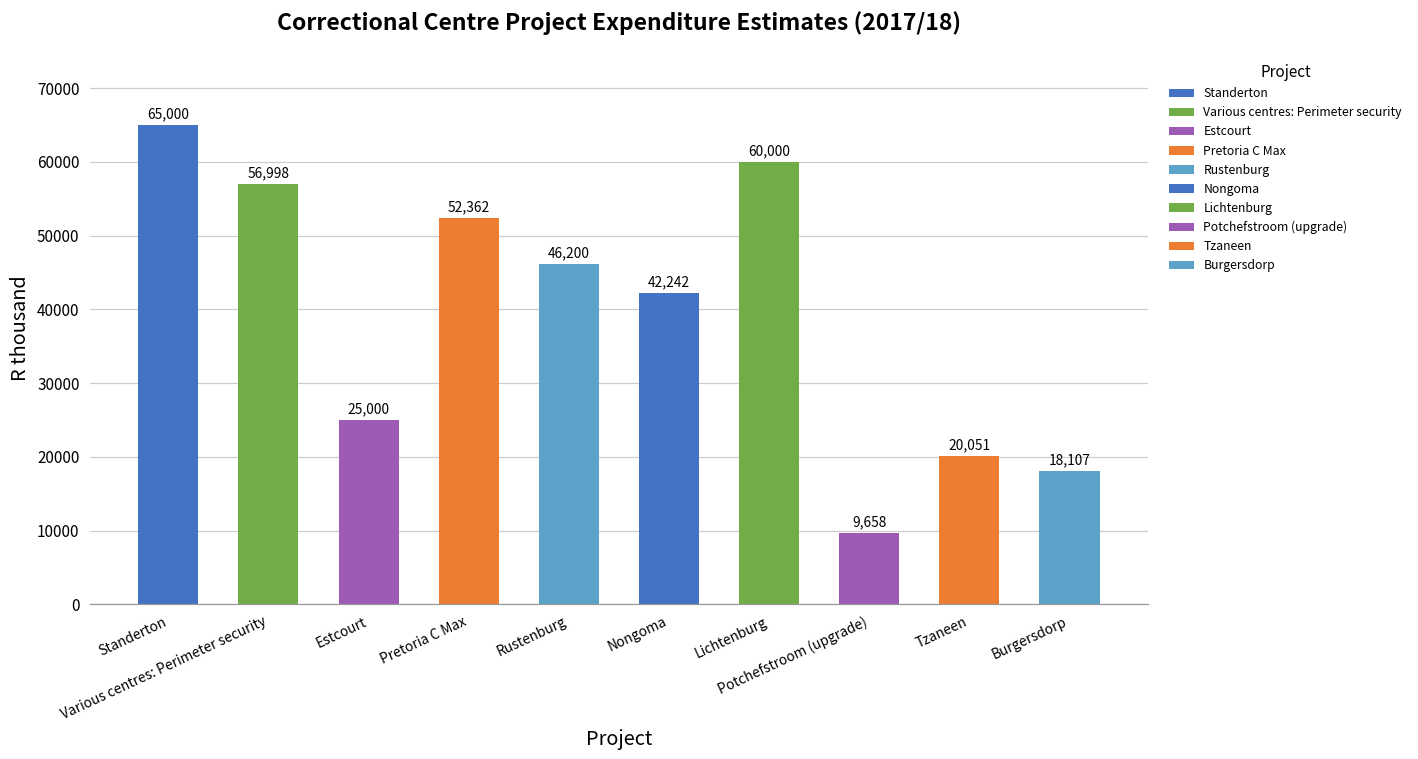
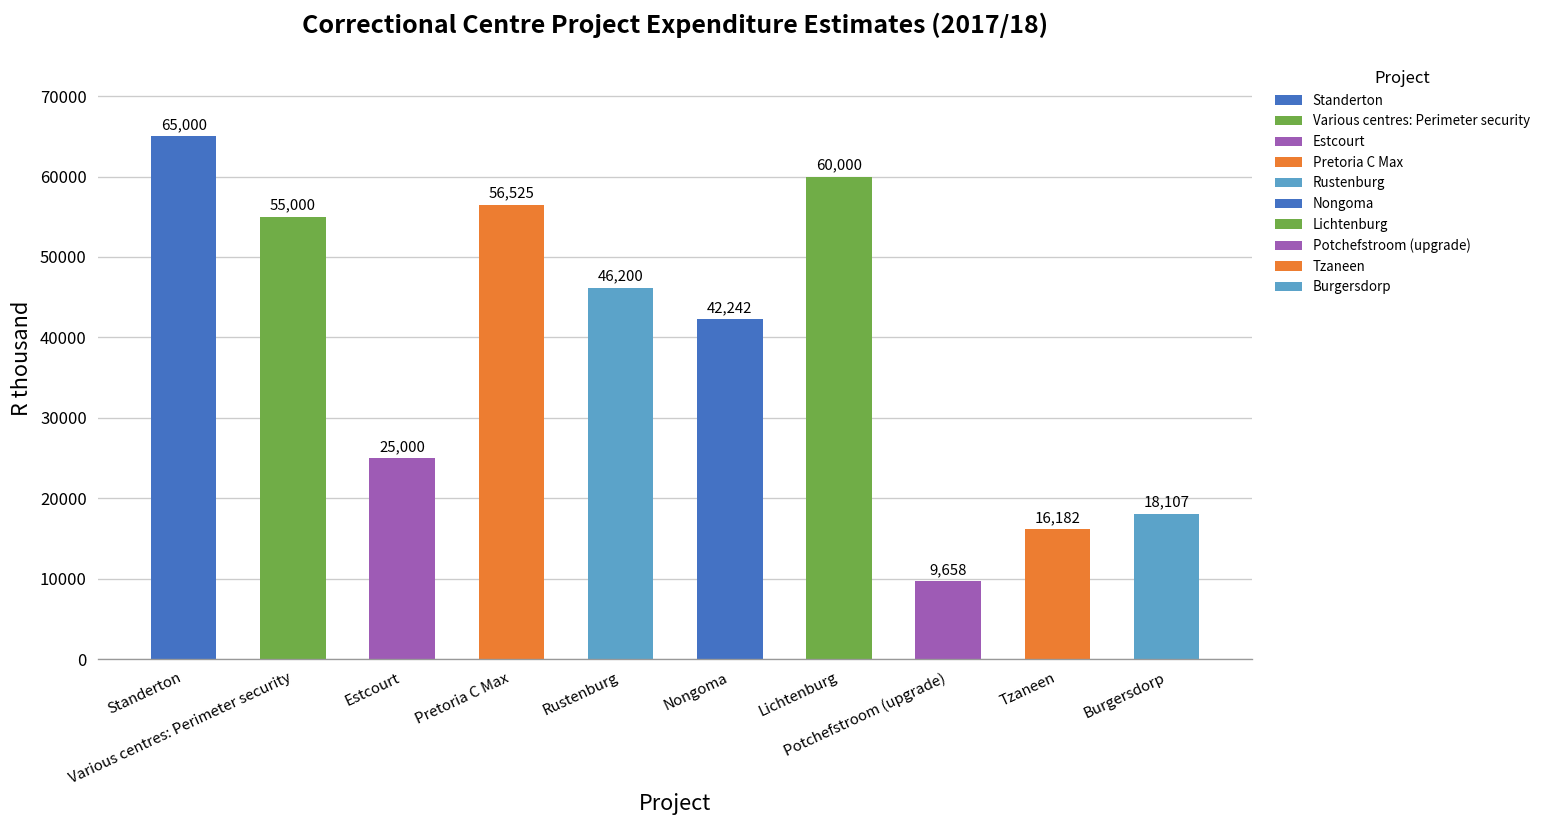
  {
    "Standerton": "65,000",
-   "Various centres: Perimeter security": "56,998",
+   "Various centres: Perimeter security": "55,000",
    "Estcourt": "25,000",
-   "Pretoria C Max": "52,362",
+   "Pretoria C Max": "56,525",
    "Rustenburg": "46,200",
    "Nongoma": "42,242",
    "Lichtenburg": "60,000",
    "Potchefstroom (upgrade)": "9,658",
-   "Tzaneen": "20,051",
+   "Tzaneen": "16,182",
    "Burgersdorp": "18,107"
  }
